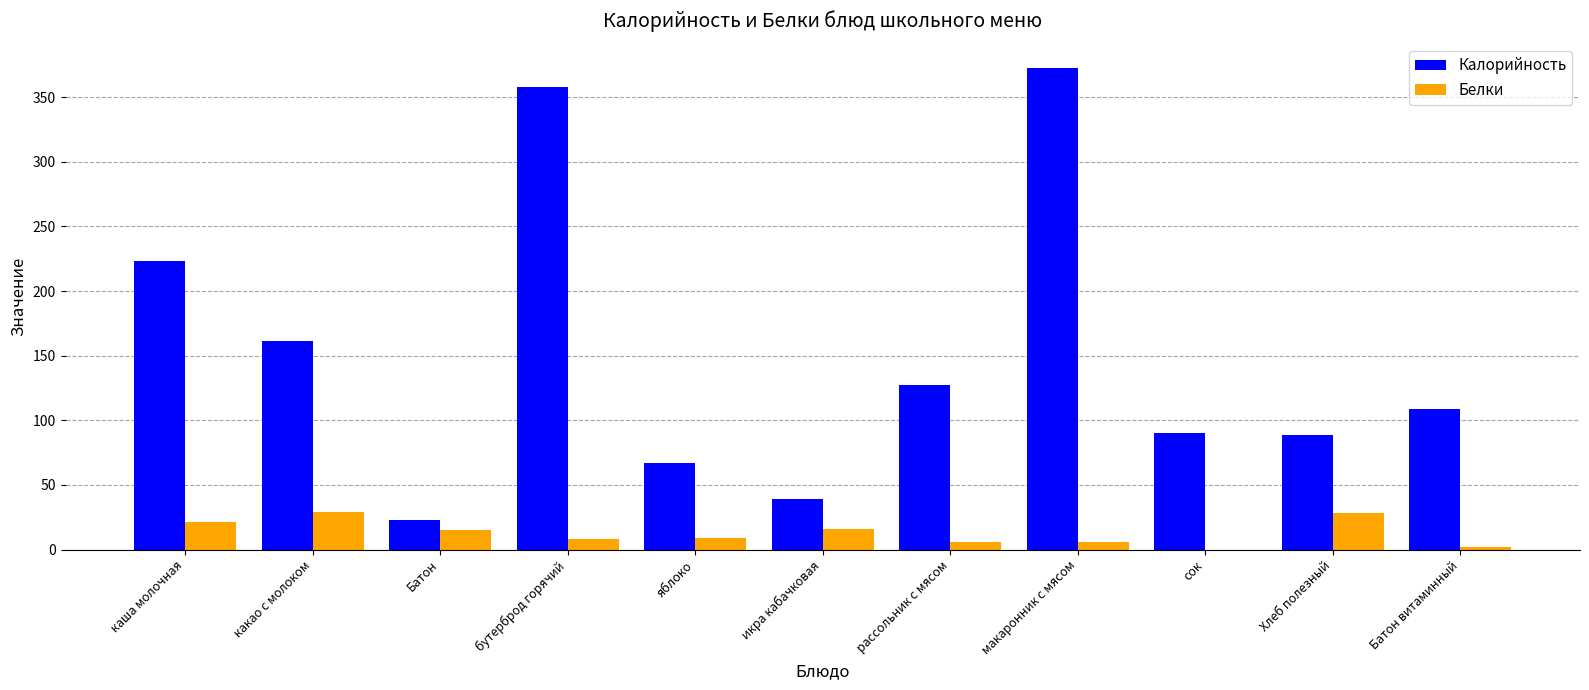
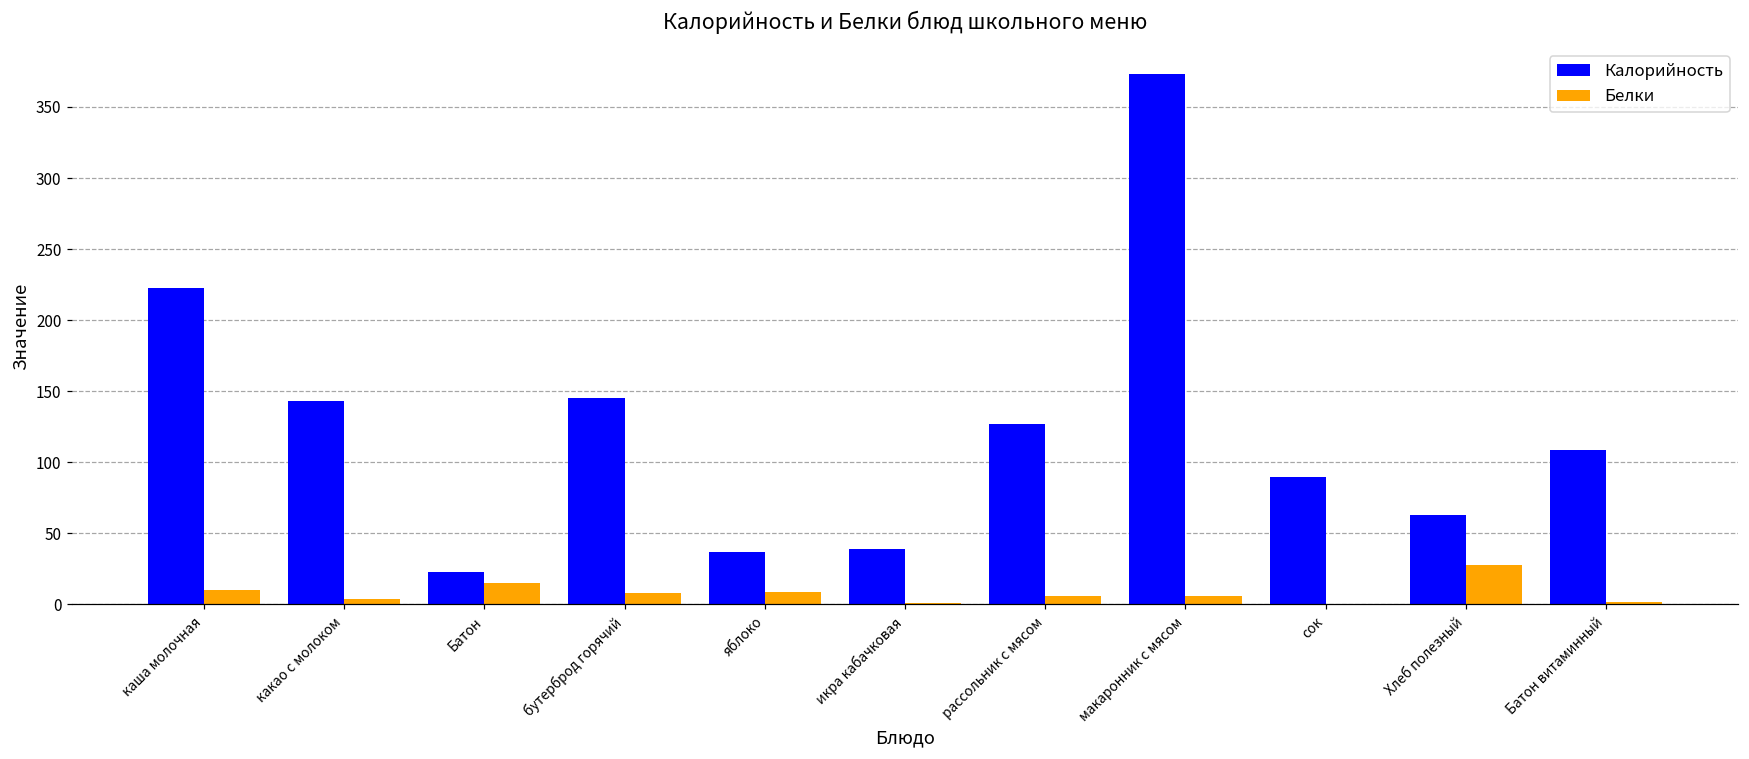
  {
    "Калорийность": {
      "каша молочная": 223,
-     "какао с молоком": 161,
+     "какао с молоком": 143,
      "Батон": 23,
-     "бутерброд горячий": 358,
-     "яблоко": 67,
+     "бутерброд горячий": 145,
+     "яблоко": 37,
      "икра кабачковая": 39,
      "рассольник с мясом": 127,
      "макаронник с мясом": 373,
      "сок": 90,
-     "Хлеб полезный": 89,
+     "Хлеб полезный": 63,
      "Батон витаминный": 109
    },
    "Белки": {
-     "каша молочная": 21,
-     "какао с молоком": 29,
+     "каша молочная": 10,
+     "какао с молоком": 4,
      "Батон": 15,
      "бутерброд горячий": 8,
      "яблоко": 9,
-     "икра кабачковая": 16,
+     "икра кабачковая": 1,
      "рассольник с мясом": 6,
      "макаронник с мясом": 6,
      "сок": 0,
      "Хлеб полезный": 28,
      "Батон витаминный": 2
    }
  }
